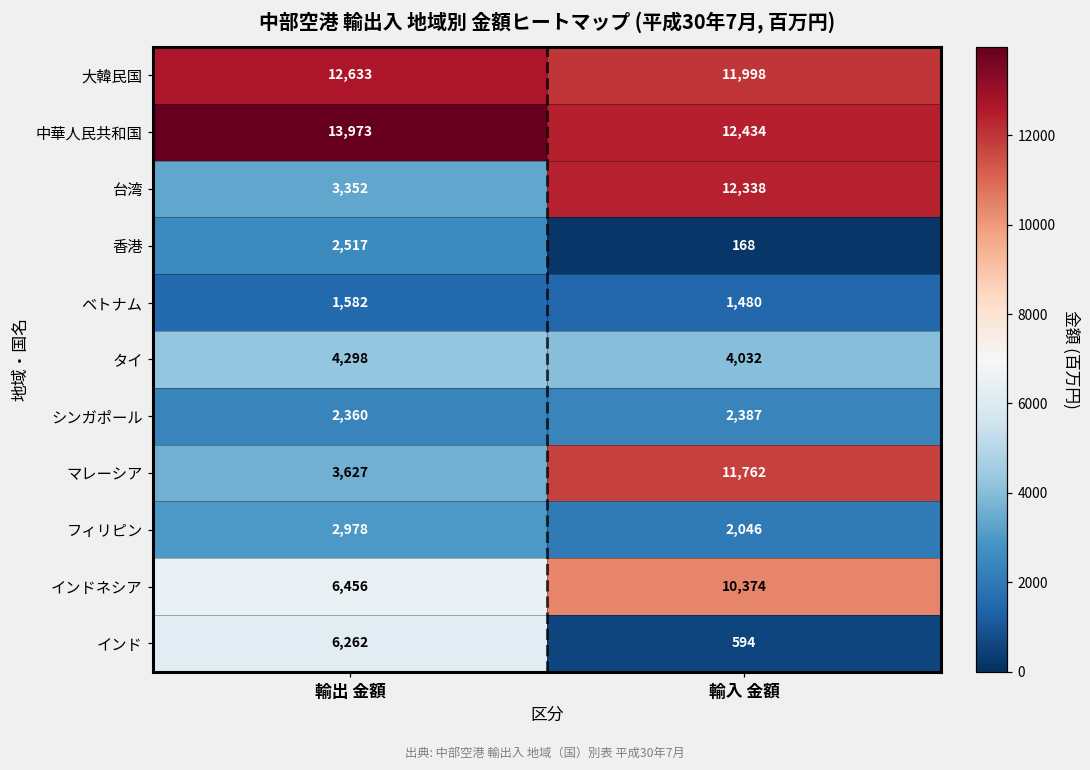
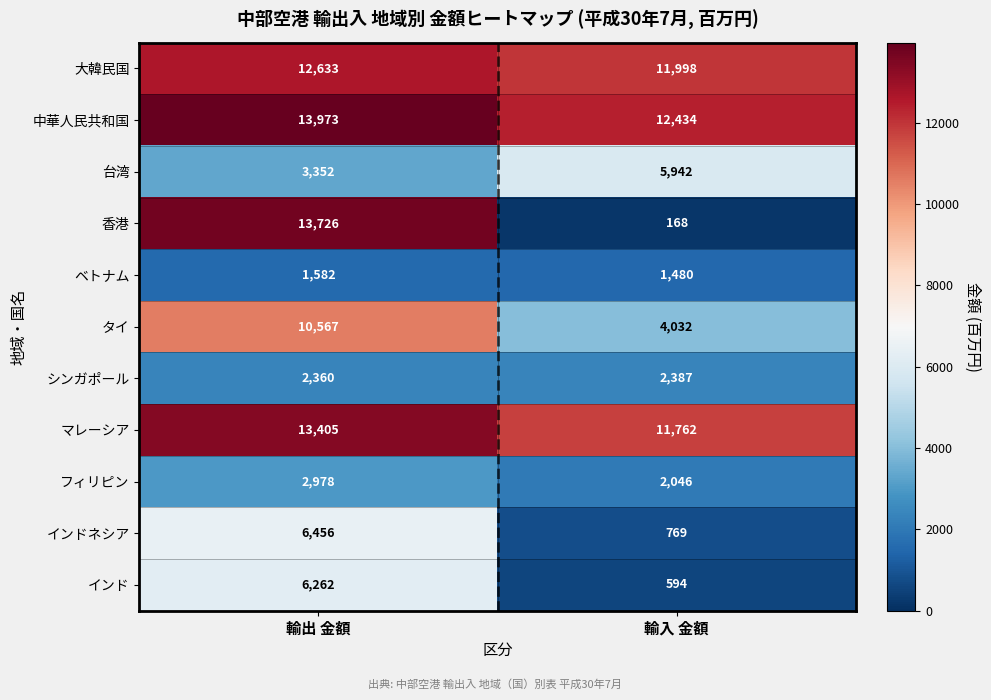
  {
    "大韓民国": {
      "輸出 金額": "12,633",
      "輸入 金額": "11,998"
    },
    "中華人民共和国": {
      "輸出 金額": "13,973",
      "輸入 金額": "12,434"
    },
    "台湾": {
      "輸出 金額": "3,352",
-     "輸入 金額": "12,338"
+     "輸入 金額": "5,942"
    },
    "香港": {
-     "輸出 金額": "2,517",
+     "輸出 金額": "13,726",
      "輸入 金額": "168"
    },
    "ベトナム": {
      "輸出 金額": "1,582",
      "輸入 金額": "1,480"
    },
    "タイ": {
-     "輸出 金額": "4,298",
+     "輸出 金額": "10,567",
      "輸入 金額": "4,032"
    },
    "シンガポール": {
      "輸出 金額": "2,360",
      "輸入 金額": "2,387"
    },
    "マレーシア": {
-     "輸出 金額": "3,627",
+     "輸出 金額": "13,405",
      "輸入 金額": "11,762"
    },
    "フィリピン": {
      "輸出 金額": "2,978",
      "輸入 金額": "2,046"
    },
    "インドネシア": {
      "輸出 金額": "6,456",
-     "輸入 金額": "10,374"
+     "輸入 金額": "769"
    },
    "インド": {
      "輸出 金額": "6,262",
      "輸入 金額": "594"
    }
  }
